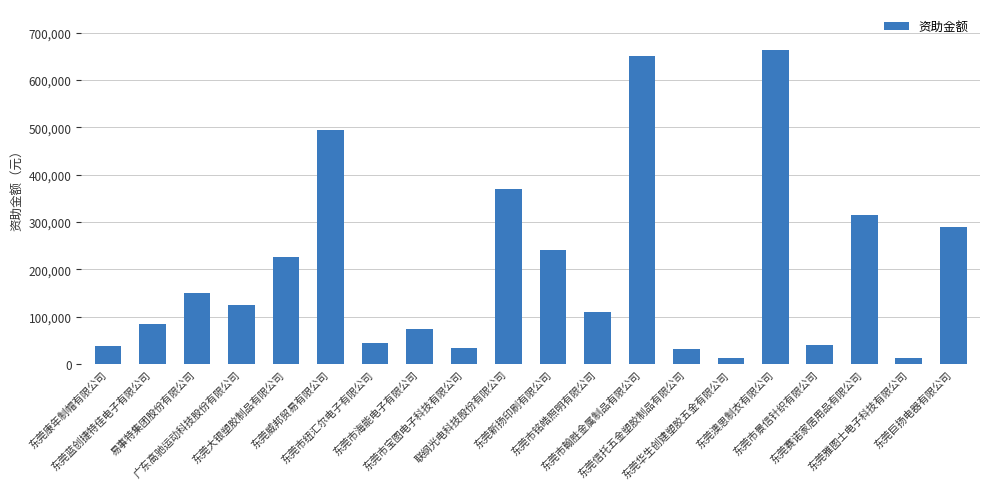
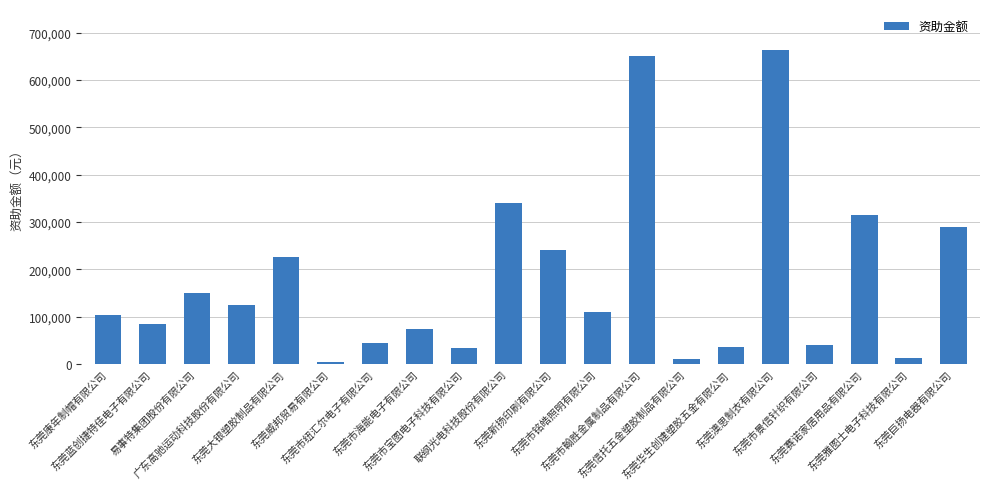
  {
-   "东莞康年制帽有限公司": "40,000",
+   "东莞康年制帽有限公司": "100,000",
    "东莞蓝创捷特佳电子有限公司": "80,000",
    "易事特集团股份有限公司": "150,000",
    "广东高驰运动科技股份有限公司": "130,000",
    "东莞大银塑胶制品有限公司": "230,000",
-   "东莞威邦贸易有限公司": "490,000",
+   "东莞威邦贸易有限公司": "0",
    "东莞市纽汇尔电子有限公司": "40,000",
    "东莞市海能电子有限公司": "70,000",
    "东莞市宝图电子科技有限公司": "30,000",
-   "联纲光电科技股份有限公司": "370,000",
+   "联纲光电科技股份有限公司": "340,000",
    "东莞新扬印刷有限公司": "240,000",
    "东莞市铭皓照明有限公司": "110,000",
    "东莞市翰胜金属制品有限公司": "650,000",
-   "东莞信托五金塑胶制品有限公司": "30,000",
-   "东莞华生创建塑胶五金有限公司": "10,000",
+   "东莞信托五金塑胶制品有限公司": "10,000",
+   "东莞华生创建塑胶五金有限公司": "40,000",
    "东莞澳思制衣有限公司": "660,000",
    "东莞市景信针织有限公司": "40,000",
    "东莞赛诺家居用品有限公司": "320,000",
    "东莞雅图士电子科技有限公司": "10,000",
    "东莞巨扬电器有限公司": "290,000"
  }
